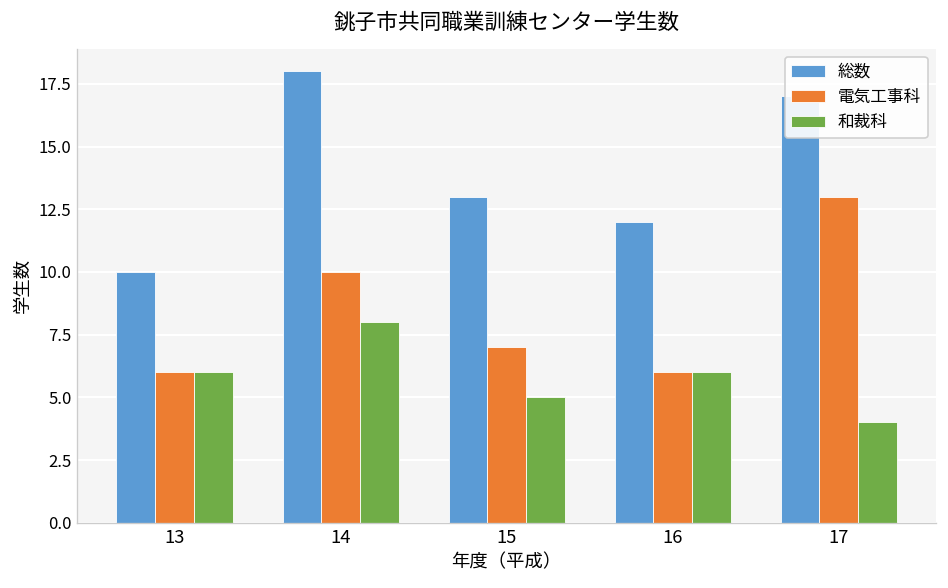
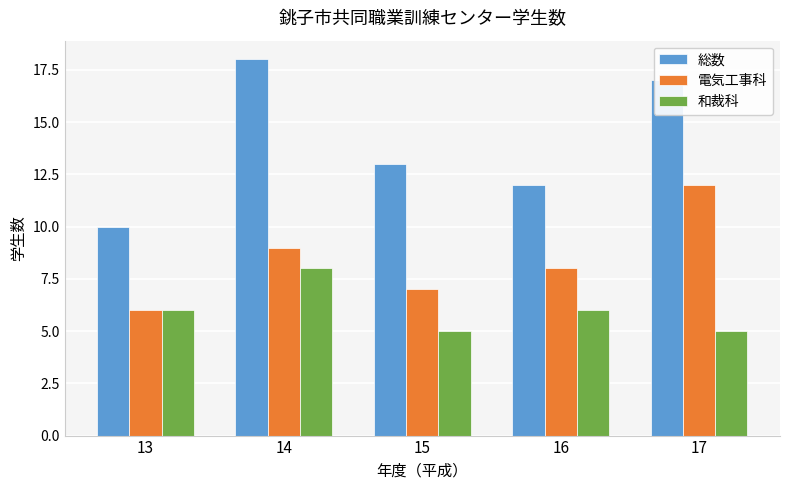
  {
    "総数": {
      "13": 10,
      "14": 18,
      "15": 13,
      "16": 12
    },
    "電気工事科": {
      "13": 6,
-     "14": 10,
+     "14": 9,
      "15": 7,
-     "16": 6,
-     "17": 13
+     "16": 8,
+     "17": 12
    },
    "和裁科": {
      "13": 6,
      "14": 8,
      "15": 5,
      "16": 6,
-     "17": 4
+     "17": 5
    }
  }
